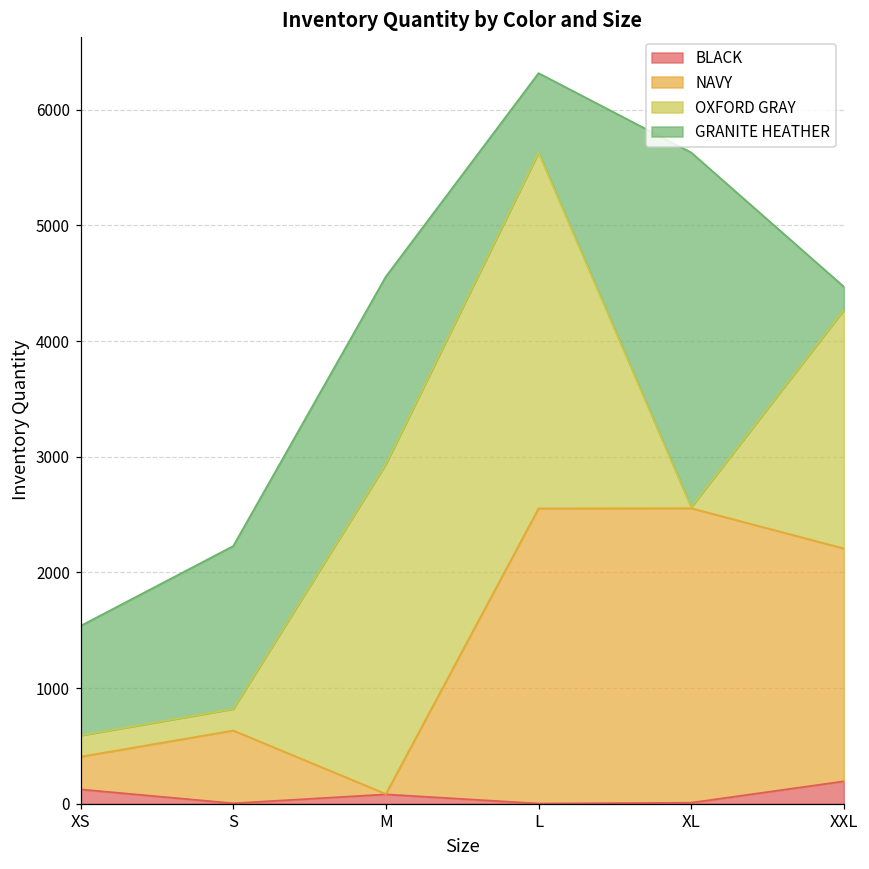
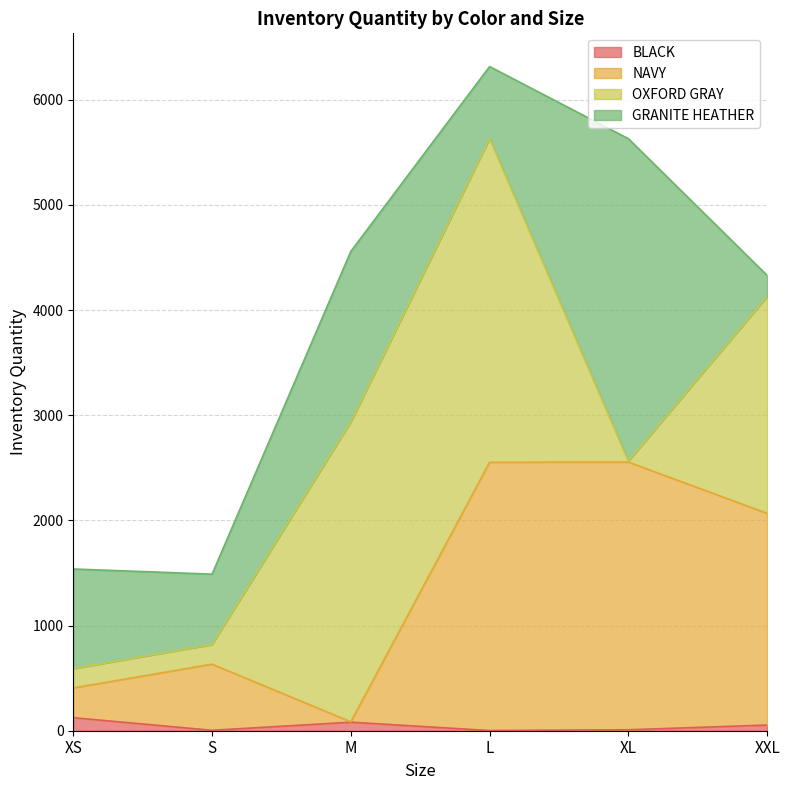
  {
    "BLACK": {
      "XS": 120,
      "S": 0,
      "L": 0,
      "XL": 10,
-     "XXL": 190
+     "XXL": 50
    },
    "GRANITE HEATHER": {
      "XS": 950,
-     "S": 1410,
+     "S": 670,
      "M": 1620,
      "L": 690,
      "XL": 3070,
      "XXL": 200
    }
  }
